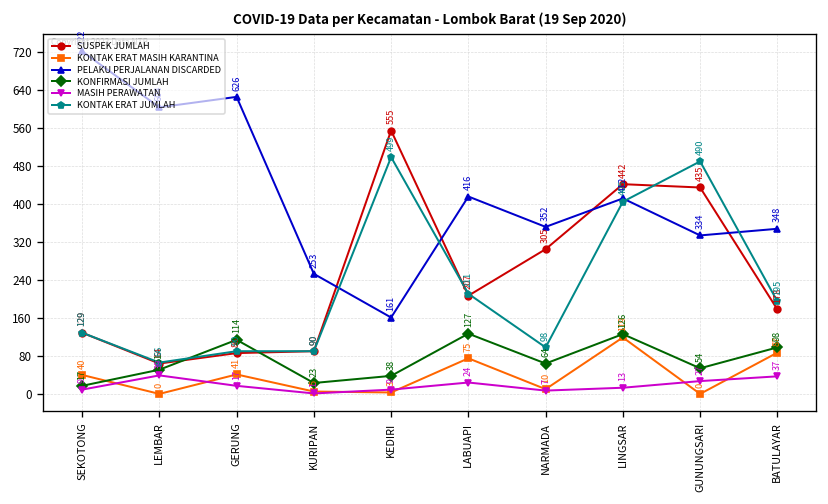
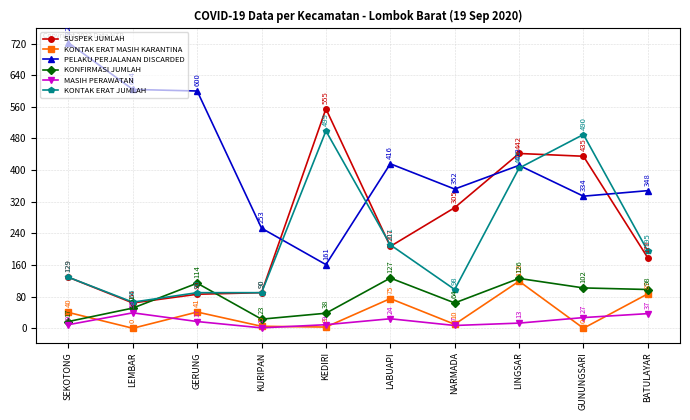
  {
    "SUSPEK JUMLAH": {
      "KEDIRI": 555,
      "LINGSAR": 442,
      "GUNUNGSARI": 435
    },
    "KONTAK ERAT MASIH KARANTINA": {
      "SEKOTONG": 40,
      "LEMBAR": 0,
      "GERUNG": 41,
      "LABUAPI": 75
    },
    "PELAKU PERJALANAN DISCARDED": {
-     "GERUNG": 626,
+     "GERUNG": 600,
      "KURIPAN": 253,
      "KEDIRI": 161,
      "LABUAPI": 416,
      "NARMADA": 352,
      "GUNUNGSARI": 334,
      "BATULAYAR": 348
    },
    "KONFIRMASI JUMLAH": {
      "GERUNG": 114,
      "KURIPAN": 23,
      "KEDIRI": 38,
      "LABUAPI": 127,
-     "GUNUNGSARI": 54
+     "GUNUNGSARI": 102
    },
    "MASIH PERAWATAN": {
      "LABUAPI": 24,
      "LINGSAR": 13,
      "GUNUNGSARI": 27,
      "BATULAYAR": 37
    },
    "KONTAK ERAT JUMLAH": {
      "KEDIRI": 499,
      "NARMADA": 98,
      "GUNUNGSARI": 490
    }
  }
